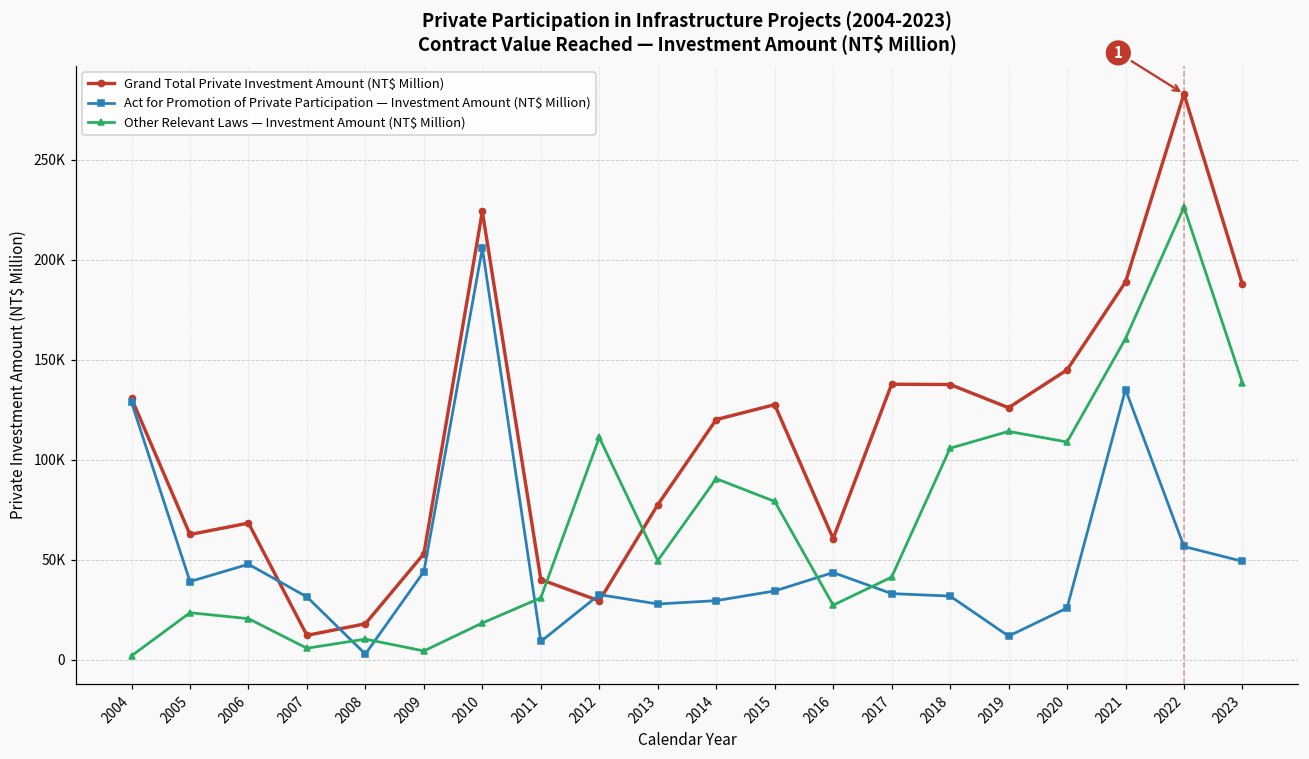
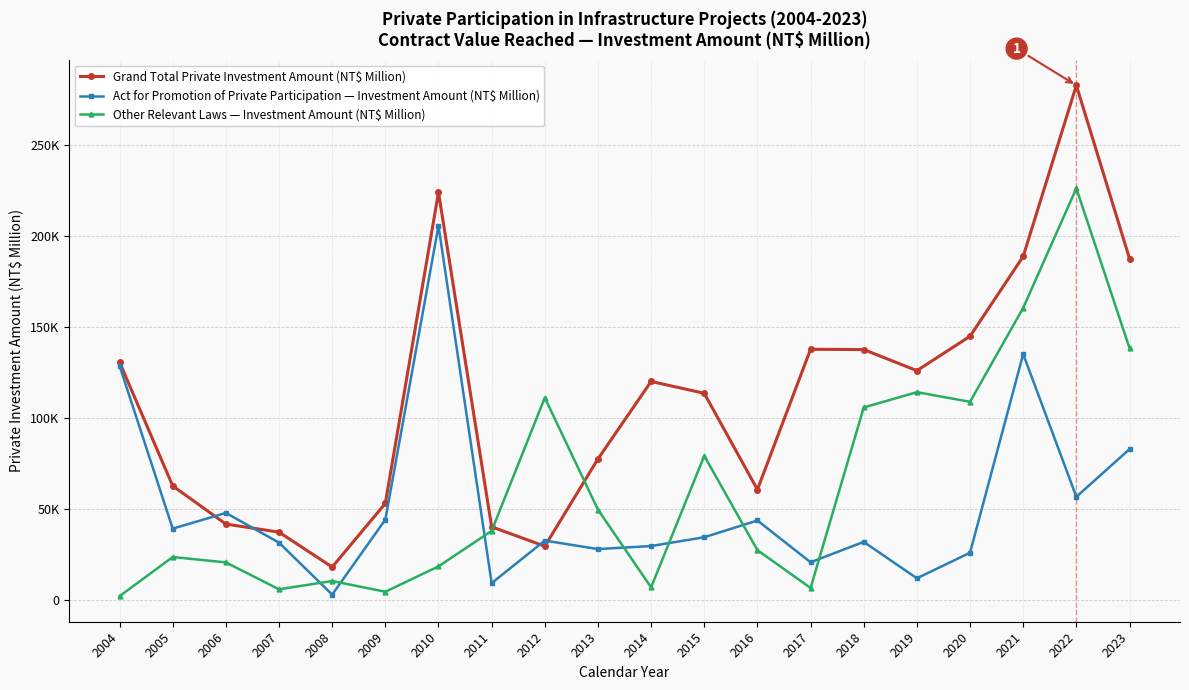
  {
    "Grand Total Private Investment Amount (NT$ Million)": {
      "2004": 131000,
      "2005": 63000,
-     "2006": 68000,
-     "2007": 12000,
+     "2006": 42000,
+     "2007": 37000,
      "2008": 18000,
      "2009": 53000,
      "2010": 224000,
      "2011": 40000,
      "2012": 29000,
      "2013": 77000,
      "2014": 120000,
-     "2015": 128000,
+     "2015": 114000,
      "2016": 61000,
      "2017": 138000,
      "2018": 138000,
      "2019": 126000,
      "2020": 145000,
      "2021": 189000,
      "2022": 283000,
      "2023": 188000
    },
    "Act for Promotion of Private Participation — Investment Amount (NT$ Million)": {
      "2004": 129000,
      "2005": 39000,
      "2006": 48000,
      "2007": 31000,
      "2008": 3000,
      "2009": 44000,
      "2010": 206000,
      "2011": 9000,
      "2012": 33000,
      "2013": 28000,
      "2014": 30000,
      "2015": 34000,
      "2016": 44000,
-     "2017": 33000,
+     "2017": 21000,
      "2018": 32000,
      "2019": 12000,
      "2020": 26000,
      "2021": 135000,
      "2022": 57000,
-     "2023": 49000
+     "2023": 83000
    },
    "Other Relevant Laws — Investment Amount (NT$ Million)": {
      "2004": 2000,
      "2005": 24000,
      "2006": 21000,
      "2007": 6000,
      "2008": 10000,
      "2009": 4000,
      "2010": 18000,
-     "2011": 31000,
+     "2011": 38000,
      "2012": 111000,
      "2013": 50000,
-     "2014": 91000,
+     "2014": 7000,
      "2015": 79000,
      "2016": 27000,
-     "2017": 41000,
+     "2017": 7000,
      "2018": 106000,
      "2019": 114000,
      "2020": 109000,
      "2021": 161000,
      "2022": 226000,
      "2023": 138000
    }
  }
